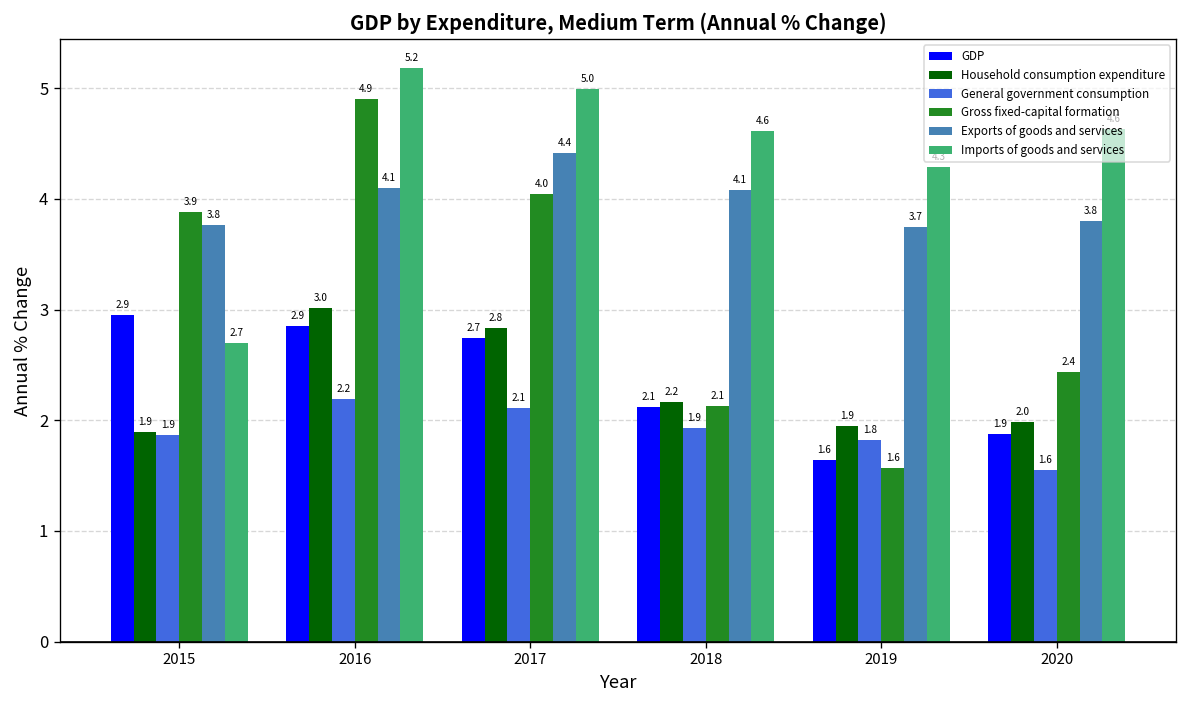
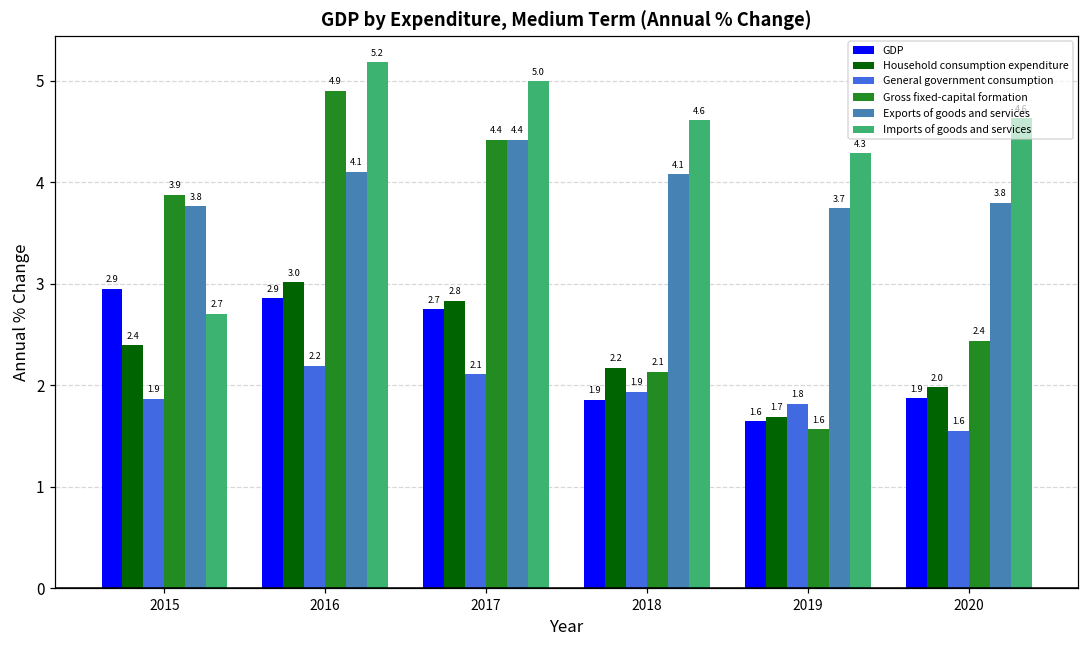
  {
    "GDP": {
      "2015": 2.9,
      "2016": 2.9,
      "2017": 2.7,
-     "2018": 2.1,
+     "2018": 1.9,
      "2019": 1.6,
      "2020": 1.9
    },
    "Household consumption expenditure": {
-     "2015": 1.9,
+     "2015": 2.4,
      "2016": 3.0,
      "2017": 2.8,
      "2018": 2.2,
-     "2019": 1.9,
+     "2019": 1.7,
      "2020": 2.0
    },
    "Gross fixed-capital formation": {
      "2015": 3.9,
      "2016": 4.9,
-     "2017": 4.0,
+     "2017": 4.4,
      "2018": 2.1,
      "2019": 1.6,
      "2020": 2.4
    },
    "Imports of goods and services": {
      "2015": 2.7,
      "2016": 5.2,
      "2017": 5.0,
      "2018": 4.6
    }
  }
